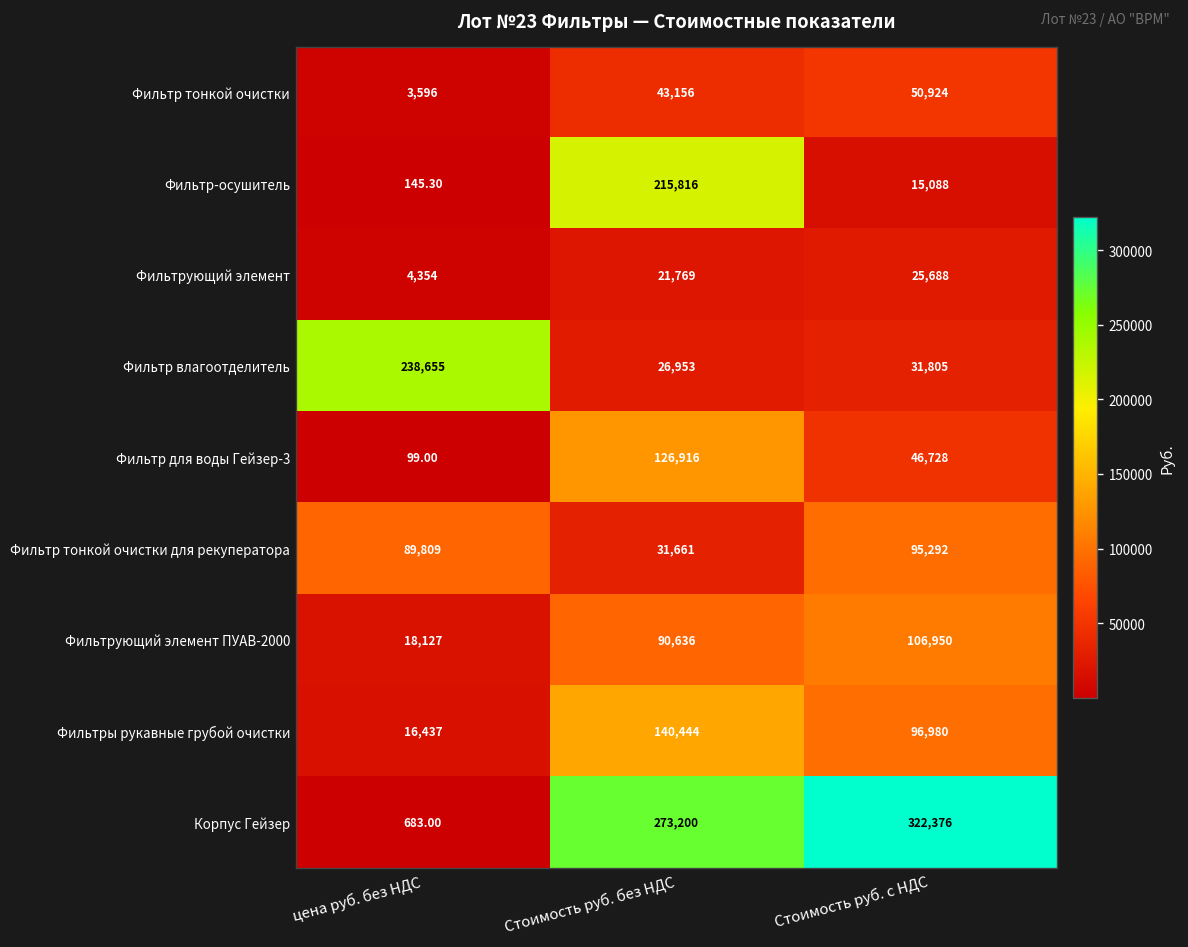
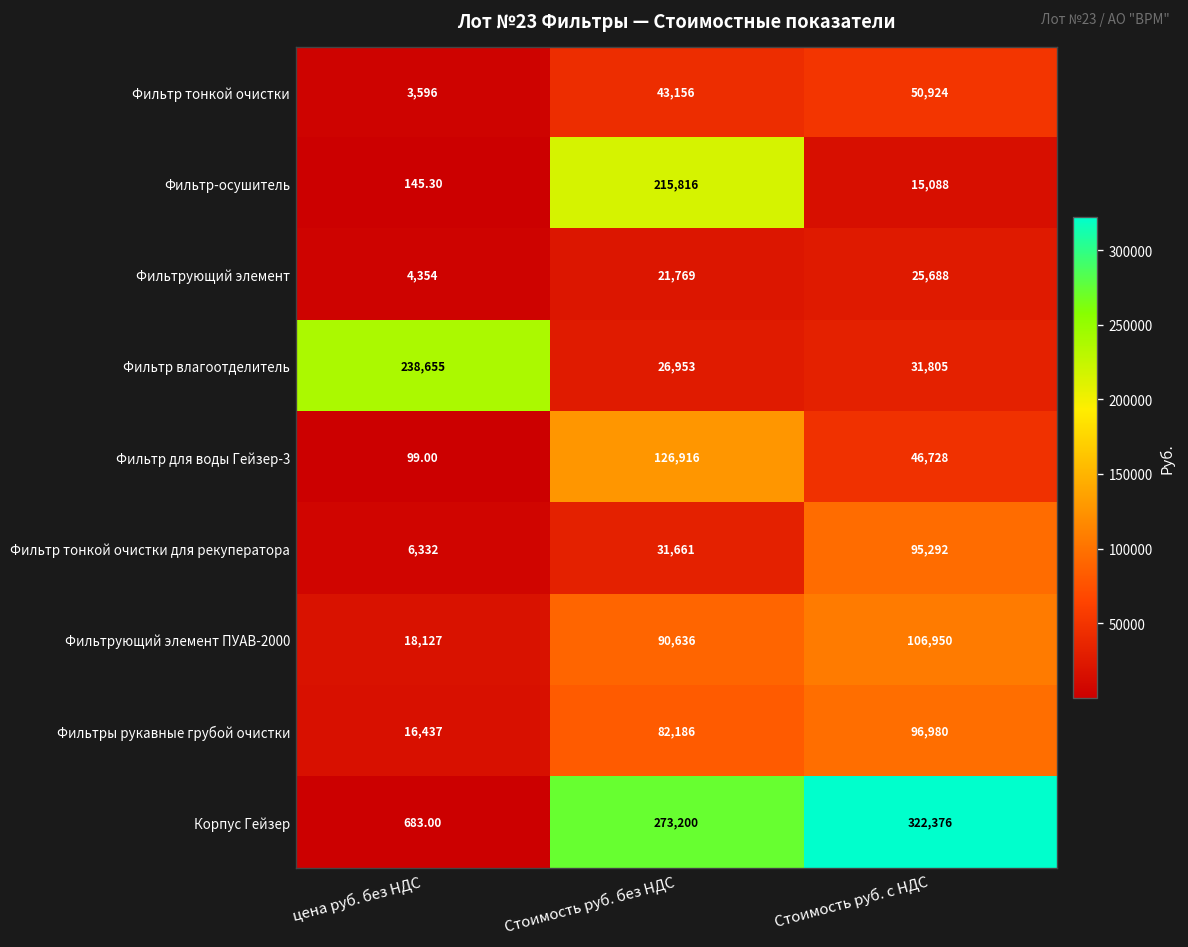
  {
    "Фильтр тонкой очистки": {
      "цена руб. без НДС": "3,596",
      "Стоимость руб. без НДС": "43,156",
      "Стоимость руб. с НДС": "50,924"
    },
    "Фильтр-осушитель": {
      "цена руб. без НДС": "145.30",
      "Стоимость руб. без НДС": "215,816",
      "Стоимость руб. с НДС": "15,088"
    },
    "Фильтрующий элемент": {
      "цена руб. без НДС": "4,354",
      "Стоимость руб. без НДС": "21,769",
      "Стоимость руб. с НДС": "25,688"
    },
    "Фильтр влагоотделитель": {
      "цена руб. без НДС": "238,655",
      "Стоимость руб. без НДС": "26,953",
      "Стоимость руб. с НДС": "31,805"
    },
    "Фильтр для воды Гейзер-3": {
      "цена руб. без НДС": "99.00",
      "Стоимость руб. без НДС": "126,916",
      "Стоимость руб. с НДС": "46,728"
    },
    "Фильтр тонкой очистки для рекуператора": {
-     "цена руб. без НДС": "89,809",
+     "цена руб. без НДС": "6,332",
      "Стоимость руб. без НДС": "31,661",
      "Стоимость руб. с НДС": "95,292"
    },
    "Фильтрующий элемент ПУАВ-2000": {
      "цена руб. без НДС": "18,127",
      "Стоимость руб. без НДС": "90,636",
      "Стоимость руб. с НДС": "106,950"
    },
    "Фильтры рукавные грубой очистки": {
      "цена руб. без НДС": "16,437",
-     "Стоимость руб. без НДС": "140,444",
+     "Стоимость руб. без НДС": "82,186",
      "Стоимость руб. с НДС": "96,980"
    },
    "Корпус Гейзер": {
      "цена руб. без НДС": "683.00",
      "Стоимость руб. без НДС": "273,200",
      "Стоимость руб. с НДС": "322,376"
    }
  }
